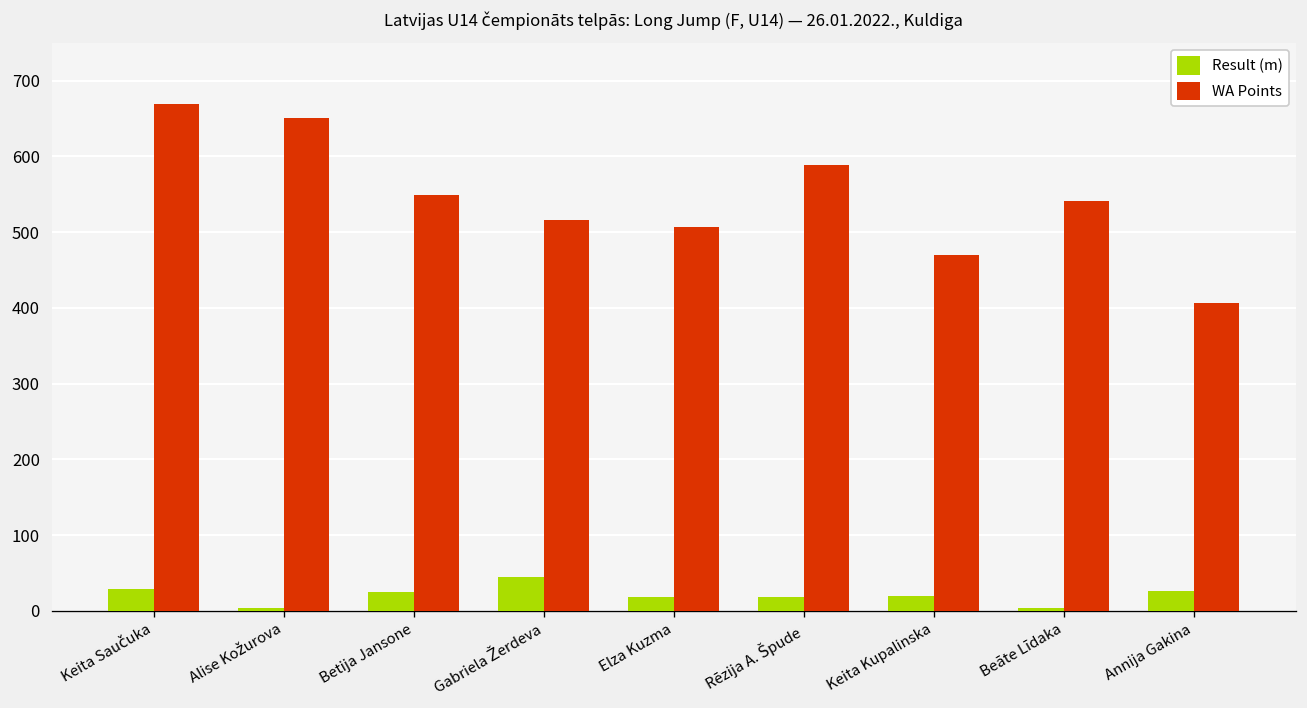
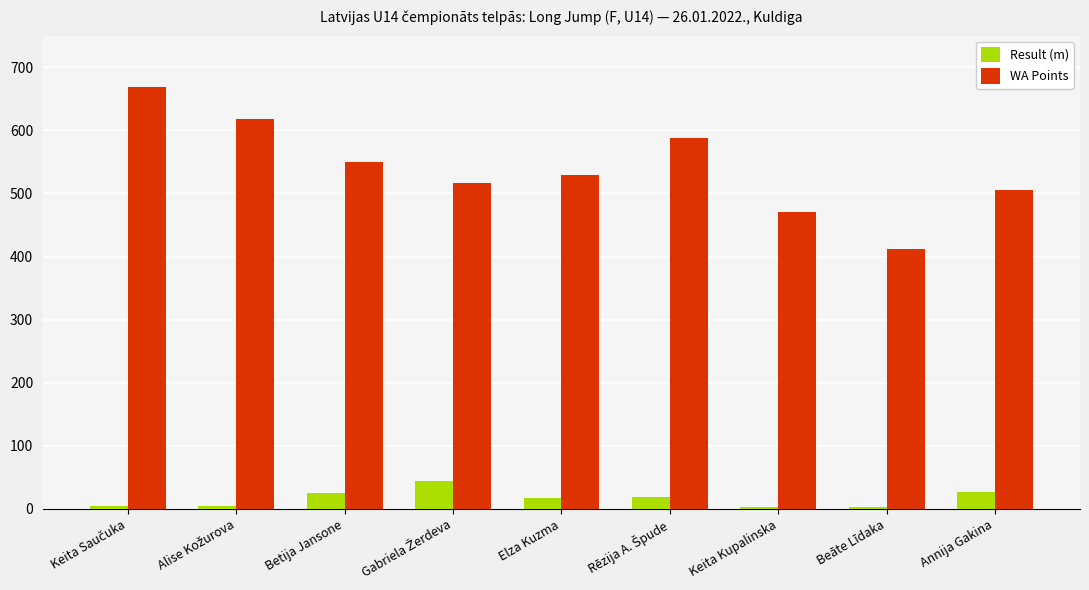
  {
    "Result (m)": {
-     "Keita Saučuka": 30,
+     "Keita Saučuka": 0,
      "Alise Kožurova": 0,
      "Betija Jansone": 30,
      "Gabriela Žerdeva": 40,
      "Elza Kuzma": 20,
      "Rēzija A. Špude": 20,
-     "Keita Kupalinska": 20,
+     "Keita Kupalinska": 0,
      "Annija Gakina": 30
    },
    "WA Points": {
      "Keita Saučuka": 670,
-     "Alise Kožurova": 650,
+     "Alise Kožurova": 620,
      "Betija Jansone": 550,
      "Gabriela Žerdeva": 520,
-     "Elza Kuzma": 510,
+     "Elza Kuzma": 530,
      "Rēzija A. Špude": 590,
      "Keita Kupalinska": 470,
-     "Beāte Līdaka": 540,
-     "Annija Gakina": 410
+     "Beāte Līdaka": 410,
+     "Annija Gakina": 510
    }
  }
